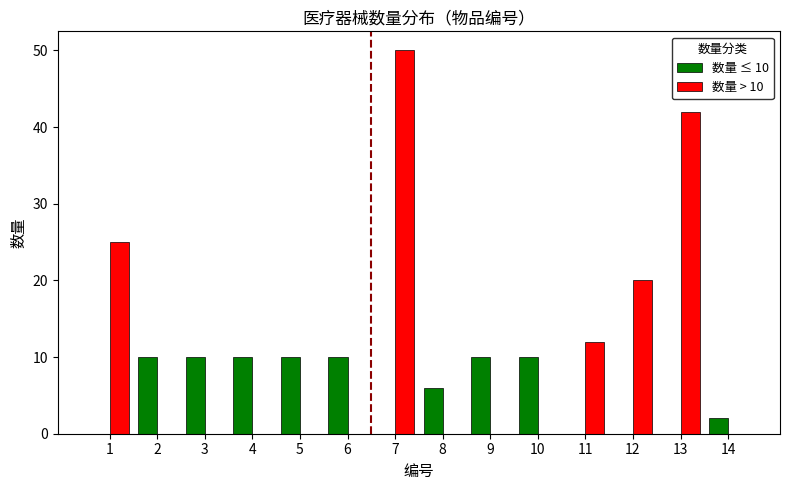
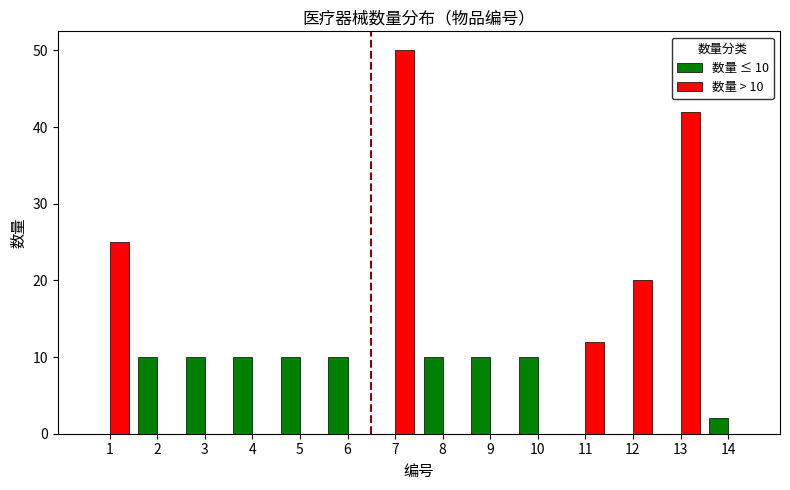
  {
    "数量 ≤ 10": {
      "1": 0,
      "2": 10,
      "3": 10,
      "4": 10,
      "5": 10,
      "6": 10,
      "7": 0,
-     "8": 6,
+     "8": 10,
      "9": 10,
      "10": 10,
      "11": 0,
      "12": 0,
      "13": 0,
      "14": 2
    },
    "数量 > 10": {
      "1": 25,
      "2": 0,
      "3": 0,
      "4": 0,
      "5": 0,
      "6": 0,
      "7": 50,
      "8": 0,
      "9": 0,
      "10": 0,
      "11": 12,
      "12": 20,
      "13": 42,
      "14": 0
    }
  }
